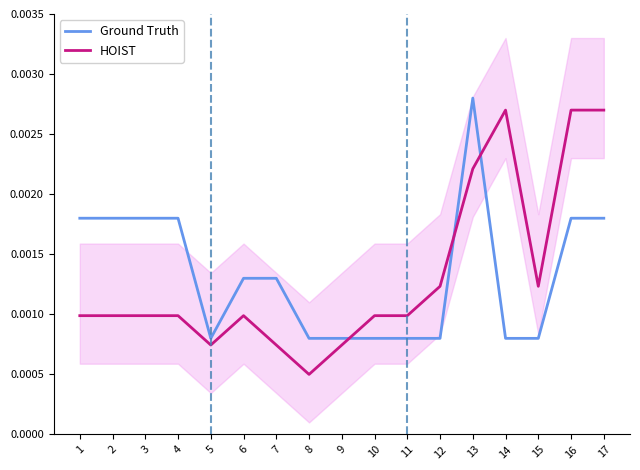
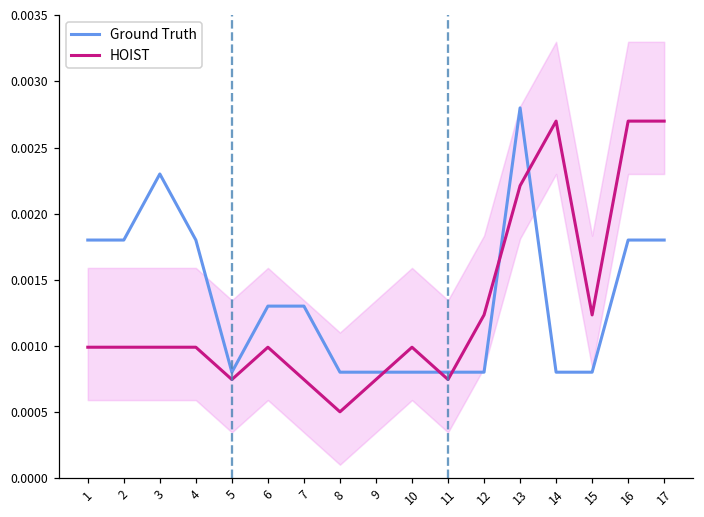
  {
    "Ground Truth": {
      "1": 0.00180,
      "2": 0.00180,
-     "3": 0.00180,
+     "3": 0.00230,
      "4": 0.00180,
      "5": 0.00080,
      "6": 0.00130,
      "7": 0.00130,
      "8": 0.00080,
      "9": 0.00080,
      "10": 0.00080,
      "11": 0.00080,
      "12": 0.00080,
      "14": 0.00080,
      "15": 0.00080,
      "16": 0.00180,
      "17": 0.00180
    },
    "HOIST": {
      "1": 0.00099,
      "2": 0.00099,
      "3": 0.00099,
      "4": 0.00099,
      "5": 0.00074,
      "6": 0.00099,
      "7": 0.00074,
      "8": 0.00050,
      "9": 0.00074,
      "10": 0.00099,
-     "11": 0.00099,
+     "11": 0.00074,
      "12": 0.00123,
      "13": 0.00221,
      "14": 0.00270,
      "15": 0.00123,
      "16": 0.00270,
      "17": 0.00270
    }
  }
